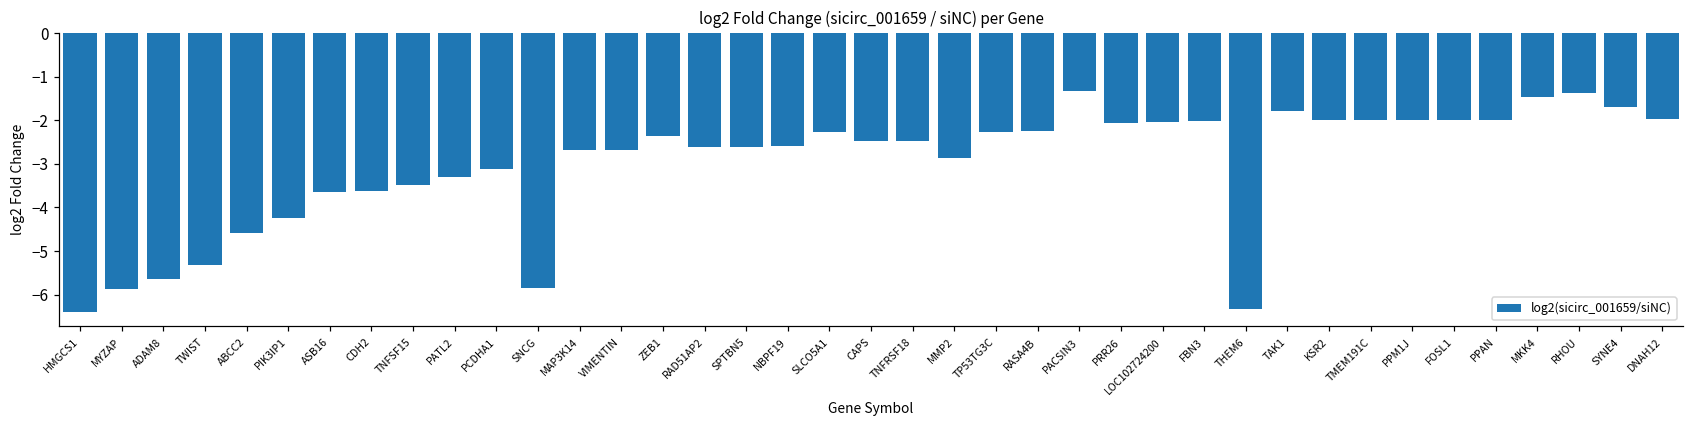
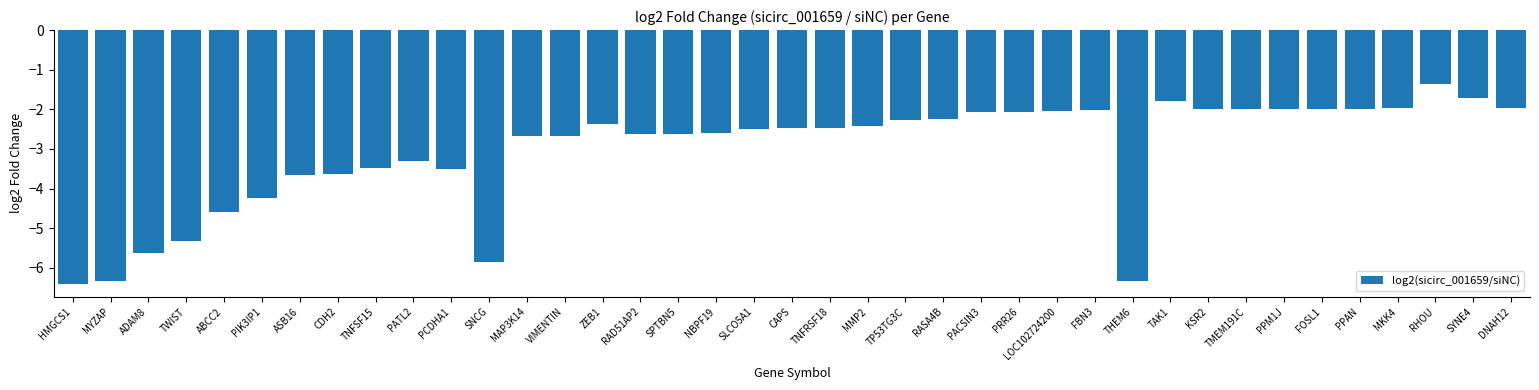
  {
    "HMGCS1": -6.4,
-   "MYZAP": -5.9,
+   "MYZAP": -6.3,
    "ADAM8": -5.6,
    "TWIST": -5.3,
    "ABCC2": -4.6,
    "PIK3IP1": -4.2,
    "ASB16": -3.6,
    "CDH2": -3.6,
    "TNFSF15": -3.5,
    "PATL2": -3.3,
-   "PCDHA1": -3.1,
+   "PCDHA1": -3.5,
    "SNCG": -5.8,
    "MAP3K14": -2.7,
    "VIMENTIN": -2.7,
    "ZEB1": -2.4,
    "RAD51AP2": -2.6,
    "SPTBN5": -2.6,
    "NBPF19": -2.6,
-   "SLCO5A1": -2.3,
+   "SLCO5A1": -2.5,
    "CAPS": -2.5,
    "TNFRSF18": -2.5,
-   "MMP2": -2.9,
+   "MMP2": -2.4,
    "TP53TG3C": -2.3,
    "RASA4B": -2.3,
-   "PACSIN3": -1.3,
+   "PACSIN3": -2.1,
    "PRR26": -2.1,
    "LOC102724200": -2.0,
    "FBN3": -2.0,
    "THEM6": -6.3,
    "TAK1": -1.8,
    "KSR2": -2.0,
    "TMEM191C": -2.0,
    "PPM1J": -2.0,
    "FOSL1": -2.0,
    "PPAN": -2.0,
-   "MKK4": -1.5,
+   "MKK4": -2.0,
    "RHOU": -1.4,
    "SYNE4": -1.7,
    "DNAH12": -2.0
  }
